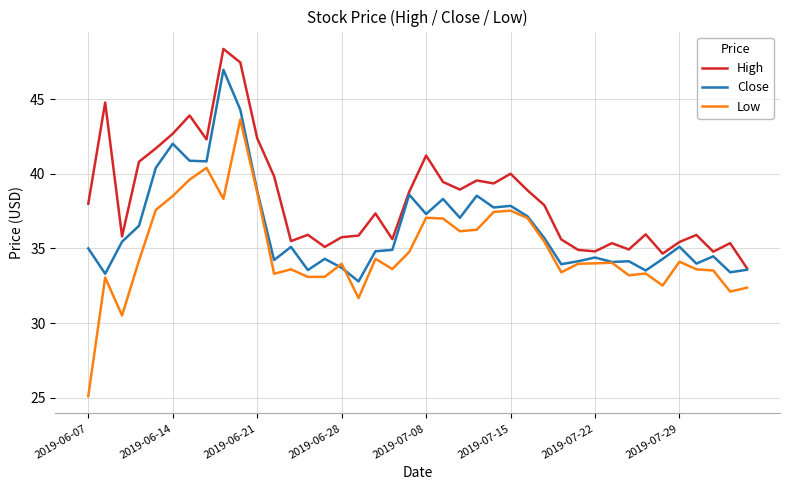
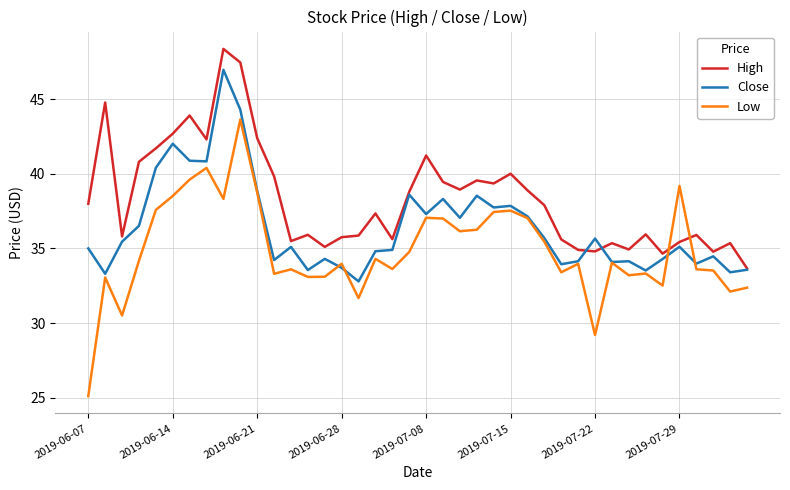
  {
    "High": {
      "2019-06-07": 38.0,
      "2019-06-14": 42.7,
      "2019-06-21": 42.4,
      "2019-06-28": 35.8,
      "2019-07-08": 41.2,
      "2019-07-15": 40.0,
      "2019-07-22": 34.8,
      "2019-07-29": 35.4
    },
    "Close": {
      "2019-06-07": 35.0,
      "2019-06-14": 42.0,
      "2019-06-28": 33.7,
      "2019-07-08": 37.3,
      "2019-07-15": 37.9,
-     "2019-07-22": 34.4,
+     "2019-07-22": 35.7,
      "2019-07-29": 35.1
    },
    "Low": {
      "2019-06-07": 25.1,
      "2019-06-14": 38.5,
      "2019-06-28": 34.0,
      "2019-07-08": 37.1,
      "2019-07-15": 37.5,
-     "2019-07-22": 34.0,
-     "2019-07-29": 34.1
+     "2019-07-22": 29.2,
+     "2019-07-29": 39.2
    }
  }
